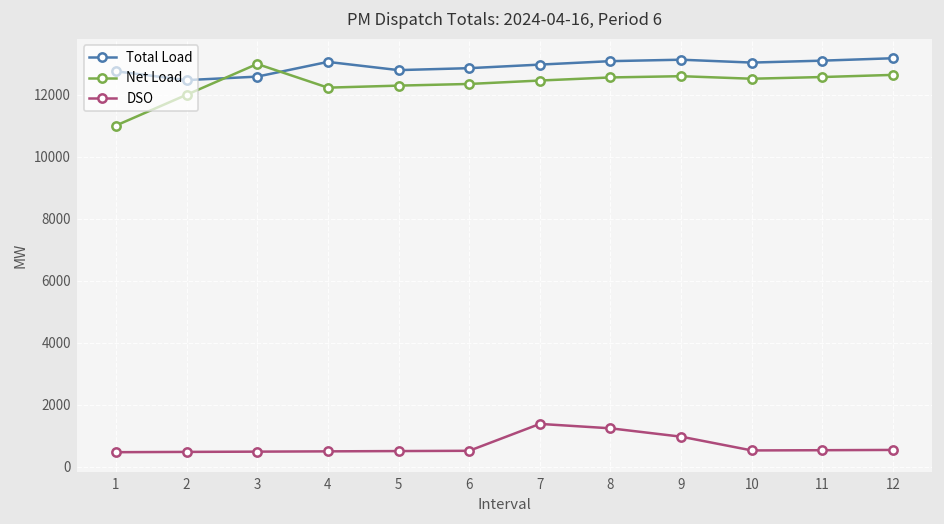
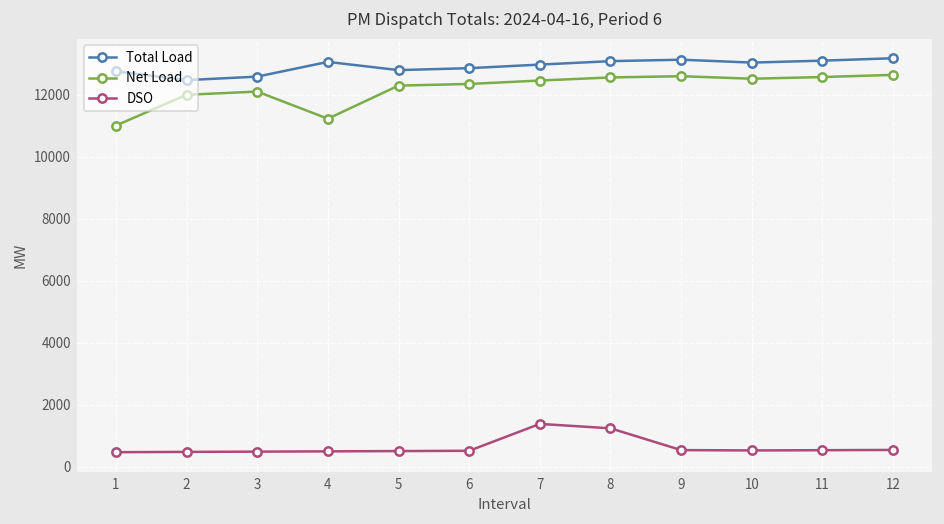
  {
    "Total Load": {
      "3": 12600,
      "4": 13100,
      "5": 12800,
      "6": 12900,
      "7": 13000,
      "8": 13100,
      "9": 13100,
      "10": 13000,
      "11": 13100,
      "12": 13200
    },
    "Net Load": {
      "1": 11000,
-     "3": 13000,
-     "4": 12200,
+     "3": 12100,
+     "4": 11200,
      "5": 12300,
      "6": 12300,
      "7": 12500,
      "8": 12600,
      "9": 12600,
      "10": 12500,
      "11": 12600,
      "12": 12600
    },
    "DSO": {
      "1": 500,
      "2": 500,
      "3": 500,
      "4": 500,
      "5": 500,
      "6": 500,
      "7": 1400,
      "8": 1200,
-     "9": 1000,
+     "9": 500,
      "10": 500,
      "11": 500,
      "12": 500
    }
  }
